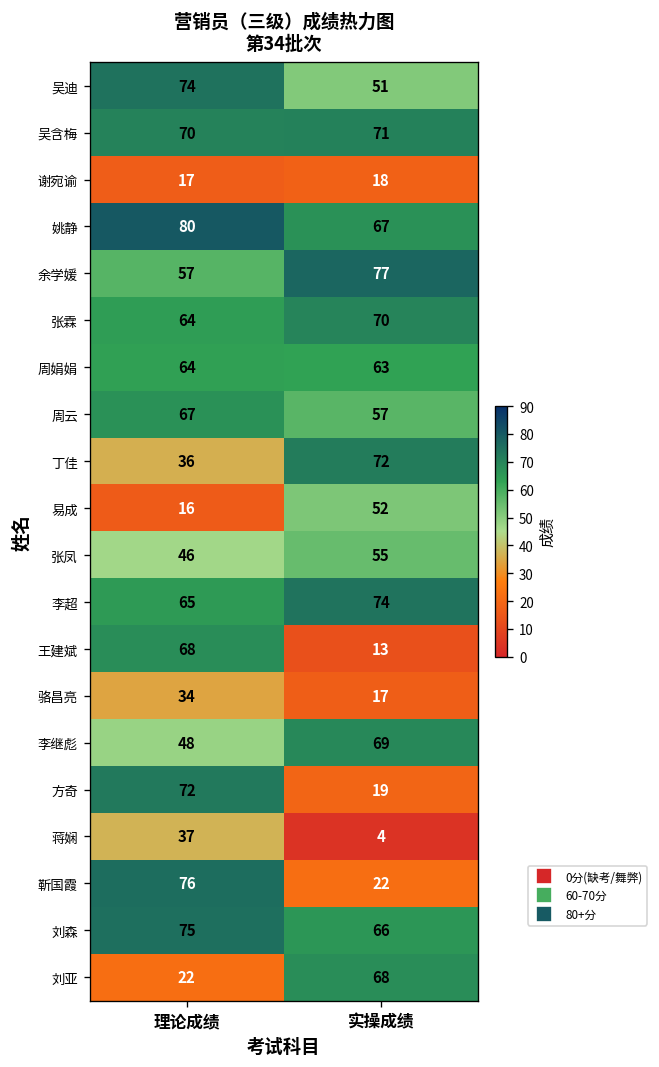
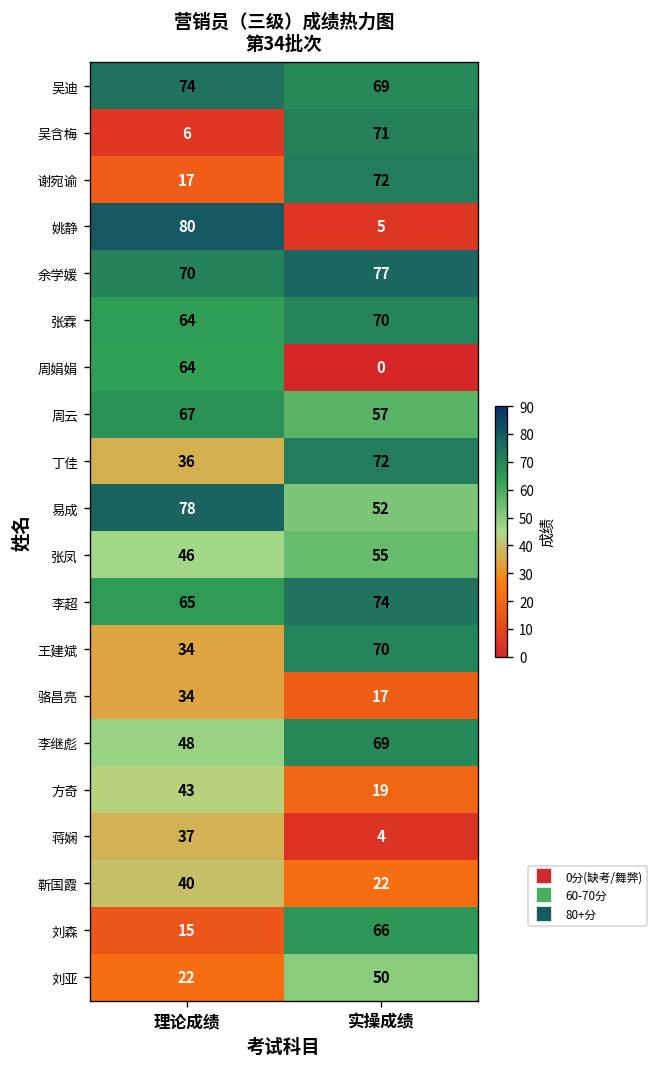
  {
    "吴迪": {
      "理论成绩": 74,
-     "实操成绩": 51
+     "实操成绩": 69
    },
    "吴含梅": {
-     "理论成绩": 70,
+     "理论成绩": 6,
      "实操成绩": 71
    },
    "谢宛谕": {
      "理论成绩": 17,
-     "实操成绩": 18
+     "实操成绩": 72
    },
    "姚静": {
      "理论成绩": 80,
-     "实操成绩": 67
+     "实操成绩": 5
    },
    "余学媛": {
-     "理论成绩": 57,
+     "理论成绩": 70,
      "实操成绩": 77
    },
    "张霖": {
      "理论成绩": 64,
      "实操成绩": 70
    },
    "周娟娟": {
      "理论成绩": 64,
-     "实操成绩": 63
+     "实操成绩": 0
    },
    "周云": {
      "理论成绩": 67,
      "实操成绩": 57
    },
    "丁佳": {
      "理论成绩": 36,
      "实操成绩": 72
    },
    "易成": {
-     "理论成绩": 16,
+     "理论成绩": 78,
      "实操成绩": 52
    },
    "张凤": {
      "理论成绩": 46,
      "实操成绩": 55
    },
    "李超": {
      "理论成绩": 65,
      "实操成绩": 74
    },
    "王建斌": {
-     "理论成绩": 68,
-     "实操成绩": 13
+     "理论成绩": 34,
+     "实操成绩": 70
    },
    "骆昌亮": {
      "理论成绩": 34,
      "实操成绩": 17
    },
    "李继彪": {
      "理论成绩": 48,
      "实操成绩": 69
    },
    "方奇": {
-     "理论成绩": 72,
+     "理论成绩": 43,
      "实操成绩": 19
    },
    "蒋娴": {
      "理论成绩": 37,
      "实操成绩": 4
    },
    "靳国霞": {
-     "理论成绩": 76,
+     "理论成绩": 40,
      "实操成绩": 22
    },
    "刘森": {
-     "理论成绩": 75,
+     "理论成绩": 15,
      "实操成绩": 66
    },
    "刘亚": {
      "理论成绩": 22,
-     "实操成绩": 68
+     "实操成绩": 50
    }
  }
